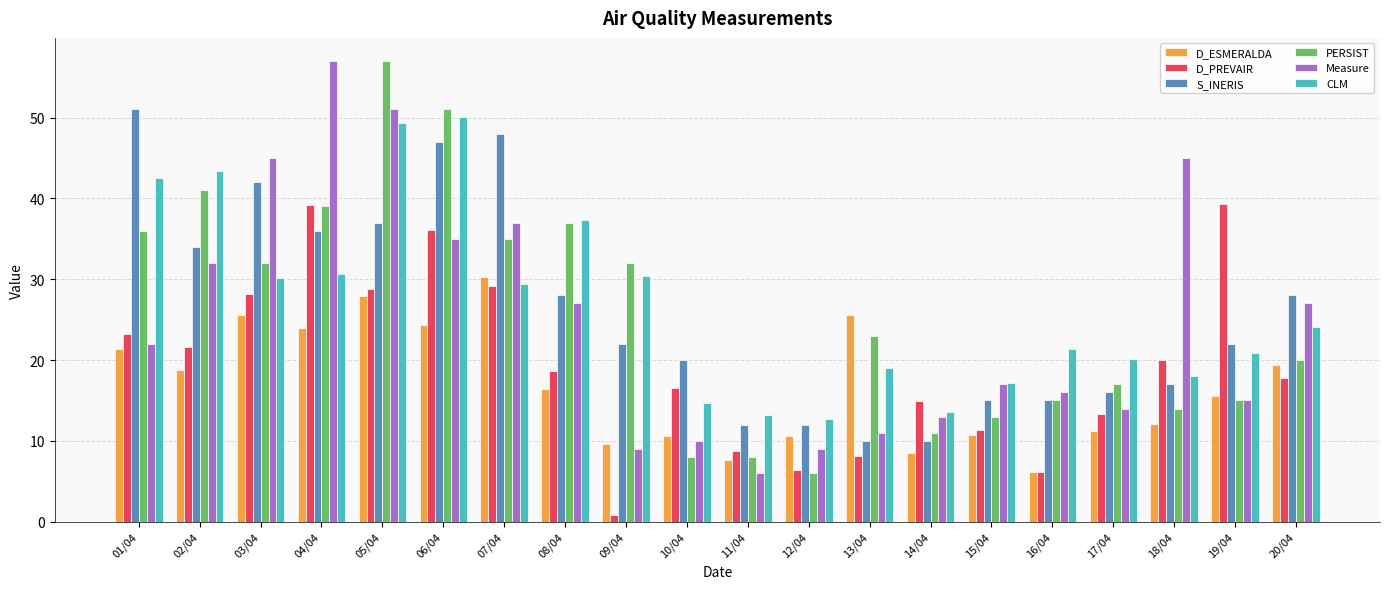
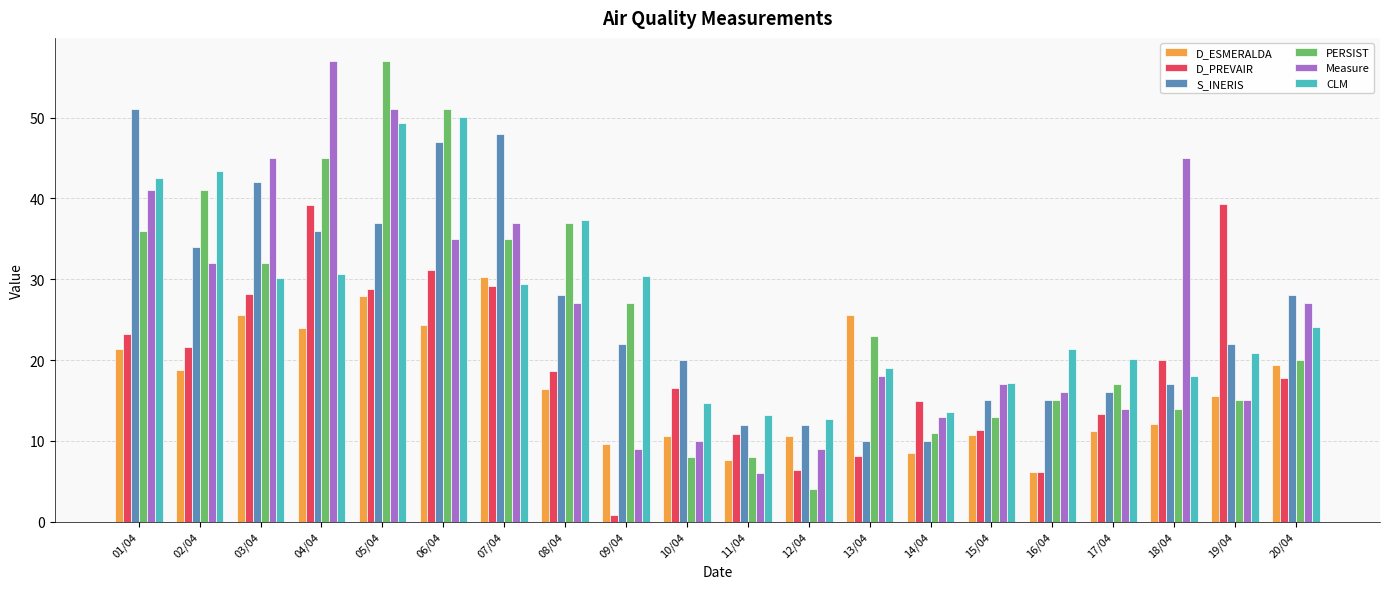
  {
    "D_ESMERALDA": {
      "01/04": 21,
      "02/04": 19,
      "03/04": 26,
      "04/04": 24,
      "05/04": 28,
      "06/04": 24,
      "07/04": 30,
      "08/04": 16,
      "09/04": 10,
      "10/04": 11,
      "11/04": 8,
      "12/04": 11,
      "13/04": 26,
      "14/04": 9,
      "15/04": 11,
      "16/04": 6,
      "17/04": 11,
      "18/04": 12,
      "19/04": 16,
      "20/04": 19
    },
    "D_PREVAIR": {
      "01/04": 23,
      "02/04": 22,
      "03/04": 28,
      "04/04": 39,
      "05/04": 29,
-     "06/04": 36,
+     "06/04": 31,
      "07/04": 29,
      "08/04": 19,
      "09/04": 1,
      "10/04": 17,
-     "11/04": 9,
+     "11/04": 11,
      "12/04": 6,
      "13/04": 8,
      "14/04": 15,
      "15/04": 11,
      "16/04": 6,
      "17/04": 13,
      "18/04": 20,
      "19/04": 39,
      "20/04": 18
    },
    "PERSIST": {
      "01/04": 36,
      "02/04": 41,
      "03/04": 32,
-     "04/04": 39,
+     "04/04": 45,
      "05/04": 57,
      "06/04": 51,
      "07/04": 35,
      "08/04": 37,
-     "09/04": 32,
+     "09/04": 27,
      "10/04": 8,
      "11/04": 8,
-     "12/04": 6,
+     "12/04": 4,
      "13/04": 23,
      "14/04": 11,
      "15/04": 13,
      "16/04": 15,
      "17/04": 17,
      "18/04": 14,
      "19/04": 15,
      "20/04": 20
    },
    "Measure": {
-     "01/04": 22,
+     "01/04": 41,
      "02/04": 32,
      "03/04": 45,
      "04/04": 57,
      "05/04": 51,
      "06/04": 35,
      "07/04": 37,
      "08/04": 27,
      "09/04": 9,
      "10/04": 10,
      "11/04": 6,
      "12/04": 9,
-     "13/04": 11,
+     "13/04": 18,
      "14/04": 13,
      "15/04": 17,
      "16/04": 16,
      "17/04": 14,
      "18/04": 45,
      "19/04": 15,
      "20/04": 27
    }
  }
